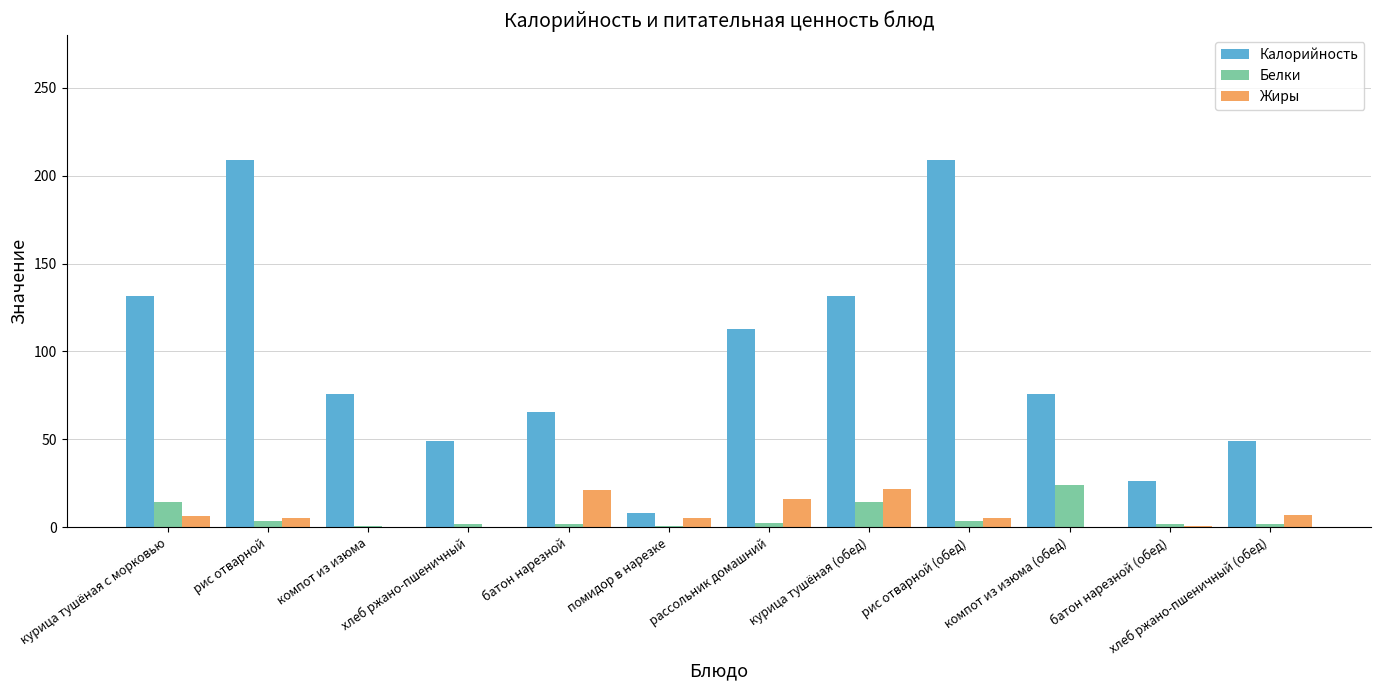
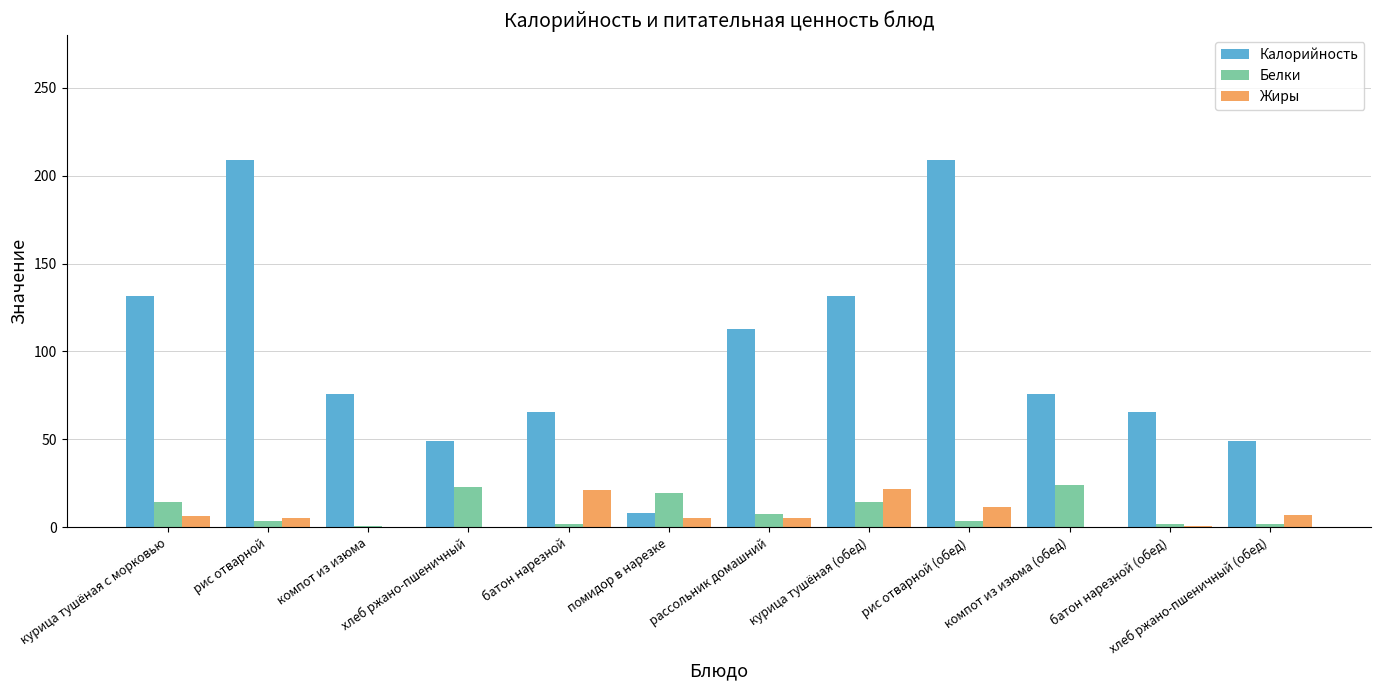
  {
    "Калорийность": {
      "курица тушёная с морковью": 131,
      "рис отварной": 209,
      "компот из изюма": 76,
      "хлеб ржано-пшеничный": 49,
      "батон нарезной": 66,
      "помидор в нарезке": 8,
      "рассольник домашний": 113,
      "курица тушёная (обед)": 131,
      "рис отварной (обед)": 209,
      "компот из изюма (обед)": 76,
-     "батон нарезной (обед)": 26,
+     "батон нарезной (обед)": 66,
      "хлеб ржано-пшеничный (обед)": 49
    },
    "Белки": {
      "курица тушёная с морковью": 14,
      "рис отварной": 4,
-     "хлеб ржано-пшеничный": 2,
+     "хлеб ржано-пшеничный": 23,
      "батон нарезной": 2,
-     "помидор в нарезке": 1,
-     "рассольник домашний": 2,
+     "помидор в нарезке": 20,
+     "рассольник домашний": 8,
      "курица тушёная (обед)": 14,
      "рис отварной (обед)": 4,
      "компот из изюма (обед)": 24,
      "батон нарезной (обед)": 2,
      "хлеб ржано-пшеничный (обед)": 2
    },
    "Жиры": {
      "курица тушёная с морковью": 6,
      "рис отварной": 5,
      "батон нарезной": 21,
      "помидор в нарезке": 5,
-     "рассольник домашний": 16,
+     "рассольник домашний": 5,
      "курица тушёная (обед)": 22,
-     "рис отварной (обед)": 5,
+     "рис отварной (обед)": 11,
      "хлеб ржано-пшеничный (обед)": 7
    }
  }
